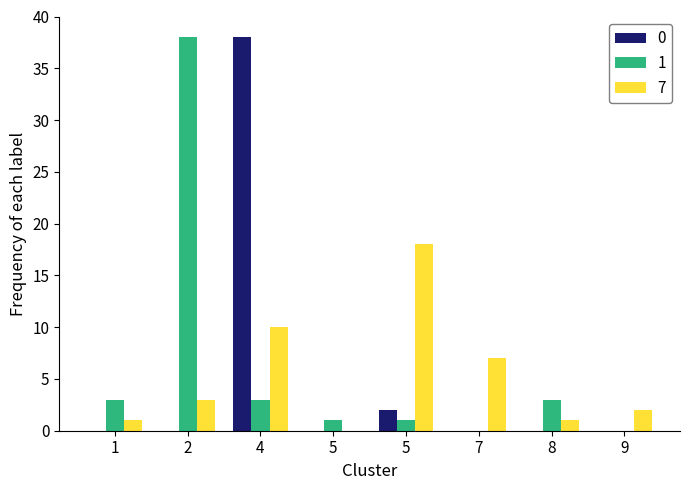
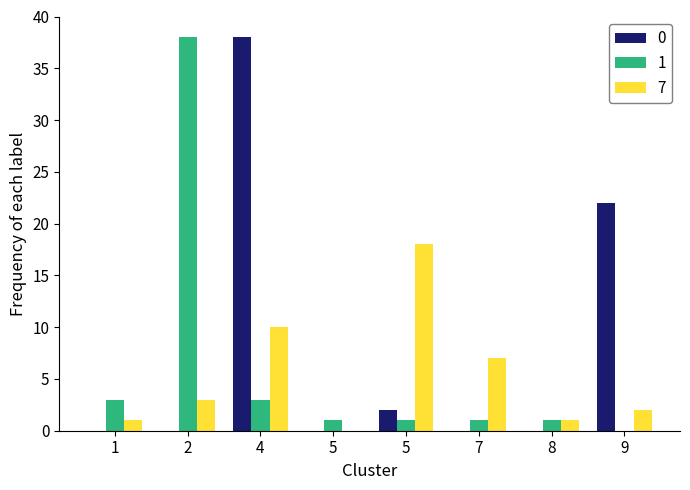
  {
    "0": {
      "1": 0,
      "2": 0,
      "4": 38,
      "7": 0,
      "8": 0,
-     "9": 0
+     "9": 22
    },
    "1": {
      "1": 3,
      "2": 38,
      "4": 3,
-     "7": 0,
-     "8": 3,
+     "7": 1,
+     "8": 1,
      "9": 0
    },
    "7": {
      "1": 1,
      "2": 3,
      "4": 10,
      "7": 7,
      "8": 1,
      "9": 2
    }
  }
